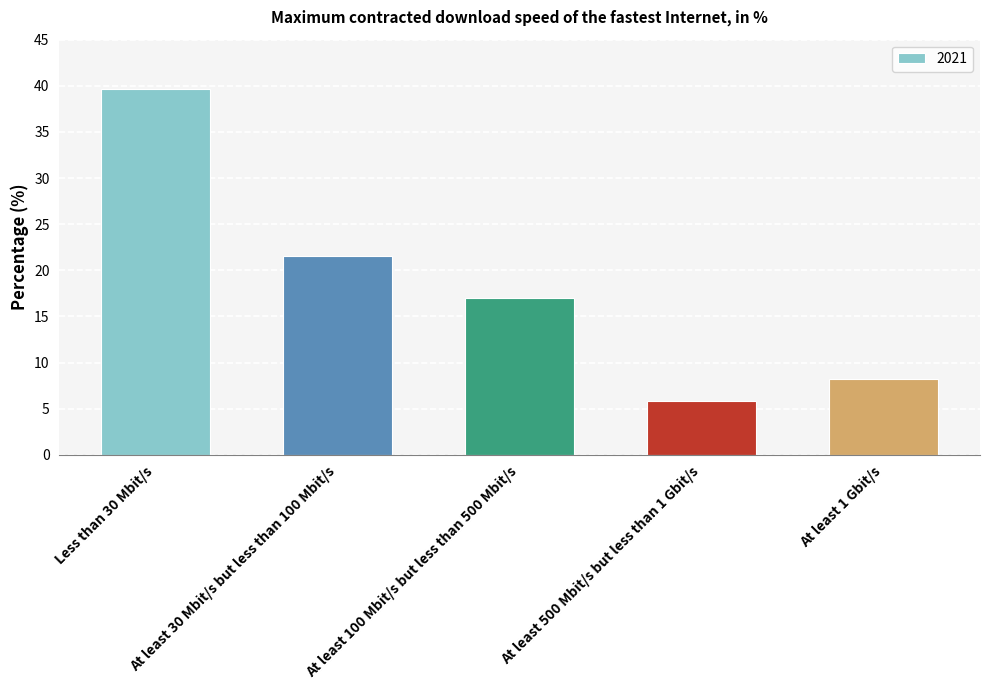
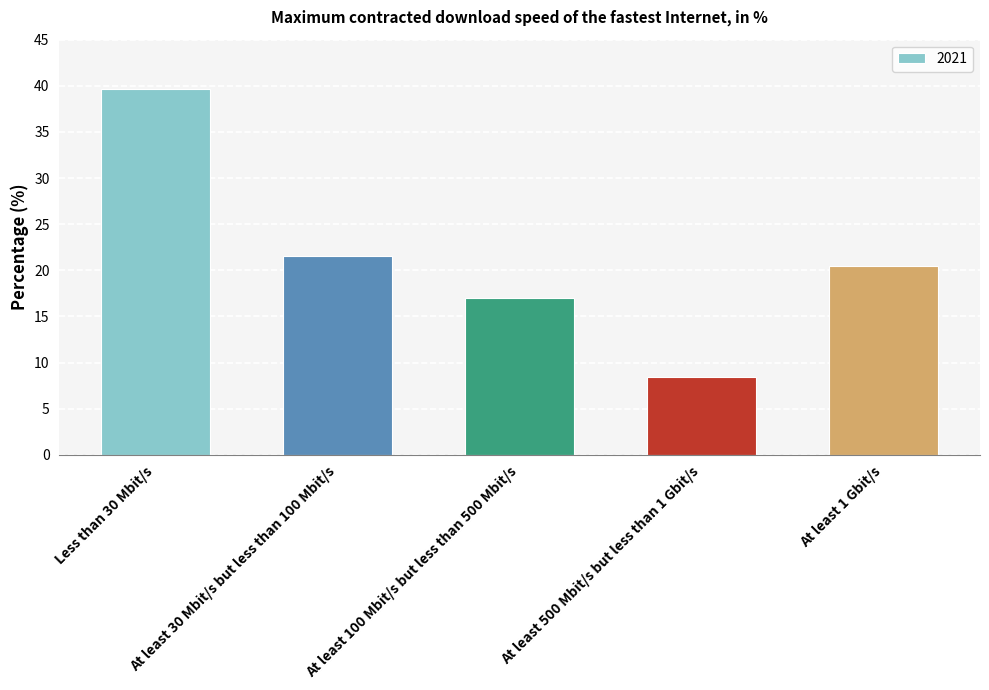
  {
    "Less than 30 Mbit/s": 40,
    "At least 30 Mbit/s but less than 100 Mbit/s": 22,
    "At least 100 Mbit/s but less than 500 Mbit/s": 17,
-   "At least 500 Mbit/s but less than 1 Gbit/s": 6,
-   "At least 1 Gbit/s": 8
+   "At least 500 Mbit/s but less than 1 Gbit/s": 8,
+   "At least 1 Gbit/s": 21
  }
